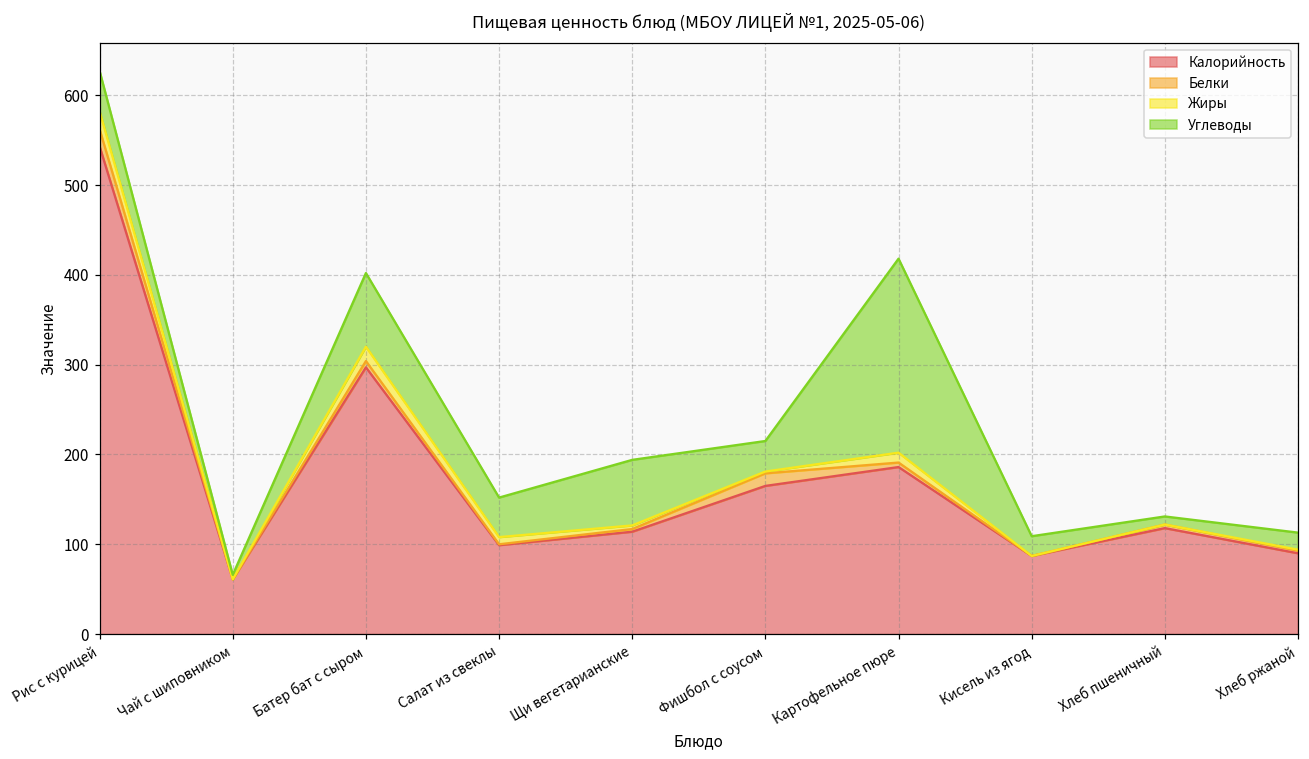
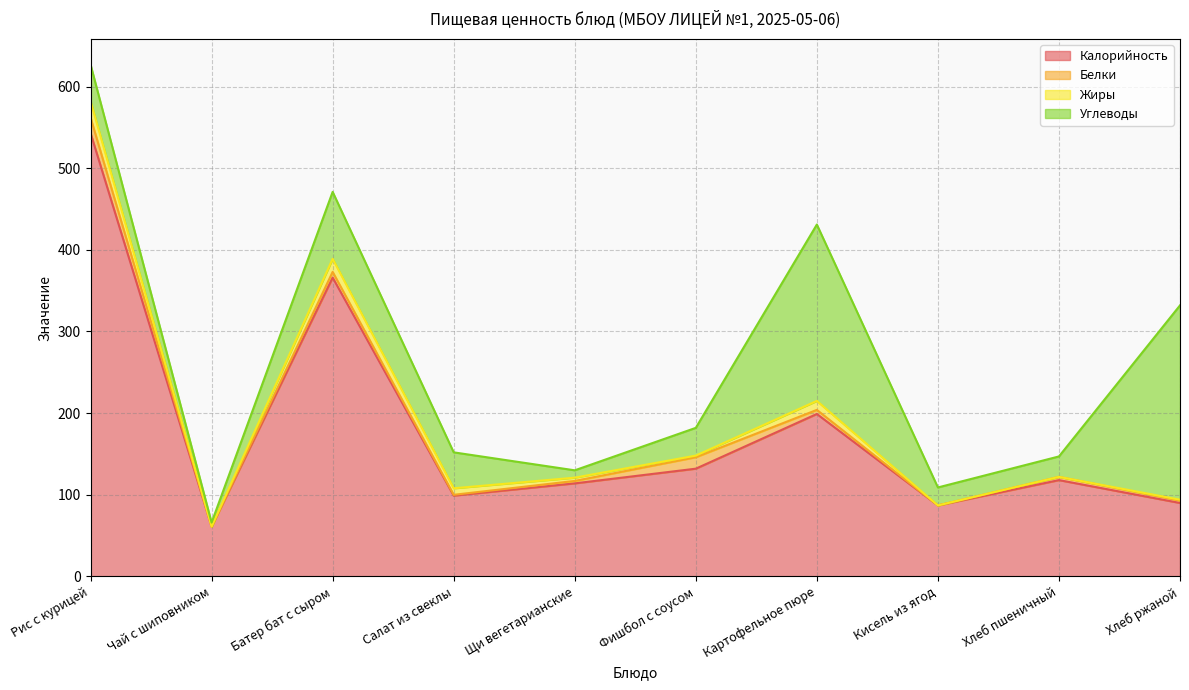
  {
    "Калорийность": {
      "Рис с курицей": 540,
-     "Батер бат с сыром": 300,
-     "Фишбол с соусом": 170,
-     "Картофельное пюре": 190,
+     "Батер бат с сыром": 370,
+     "Фишбол с соусом": 130,
+     "Картофельное пюре": 200,
      "Хлеб пшеничный": 120
    },
    "Углеводы": {
      "Рис с курицей": 50,
      "Чай с шиповником": 10,
      "Батер бат с сыром": 80,
      "Салат из свеклы": 40,
-     "Щи вегетарианские": 70,
+     "Щи вегетарианские": 10,
      "Фишбол с соусом": 30,
      "Картофельное пюре": 220,
      "Кисель из ягод": 20,
-     "Хлеб пшеничный": 10,
-     "Хлеб ржаной": 20
+     "Хлеб пшеничный": 30,
+     "Хлеб ржаной": 240
    }
  }
